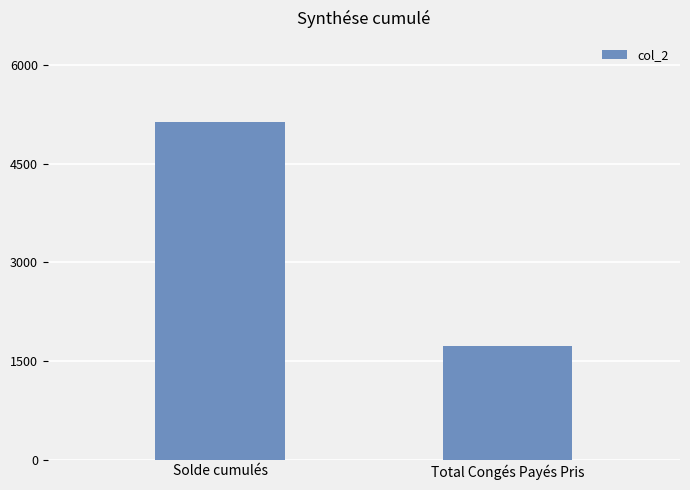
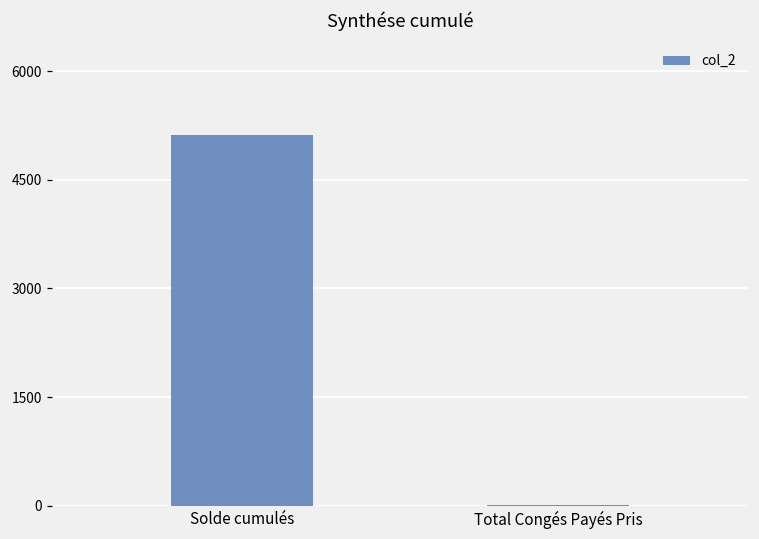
  {
    "Solde cumulés": 5100,
-   "Total Congés Payés Pris": 1700
+   "Total Congés Payés Pris": 0
  }
